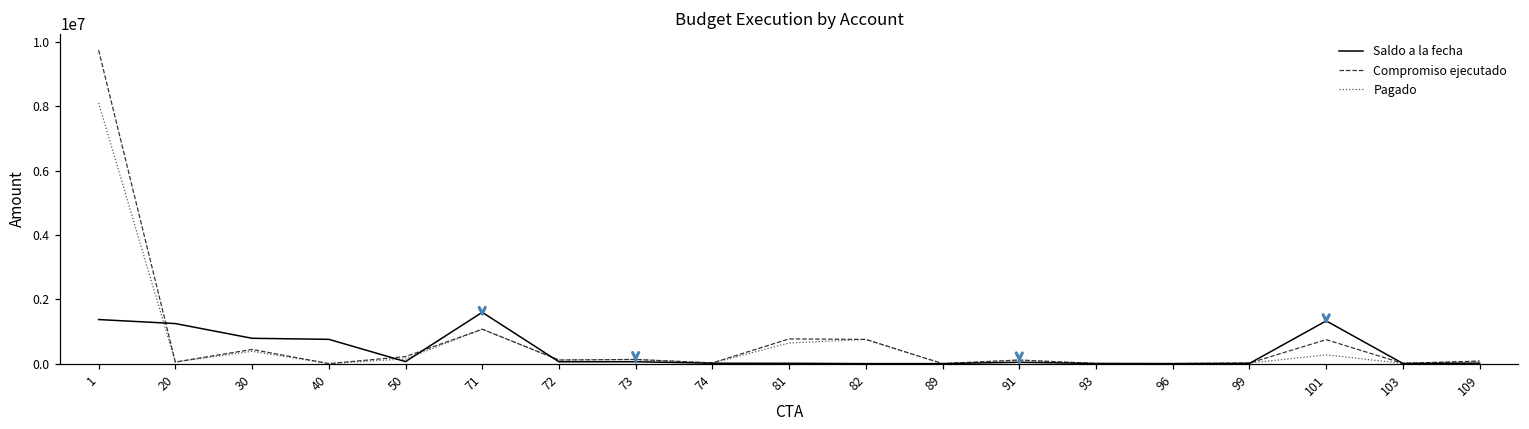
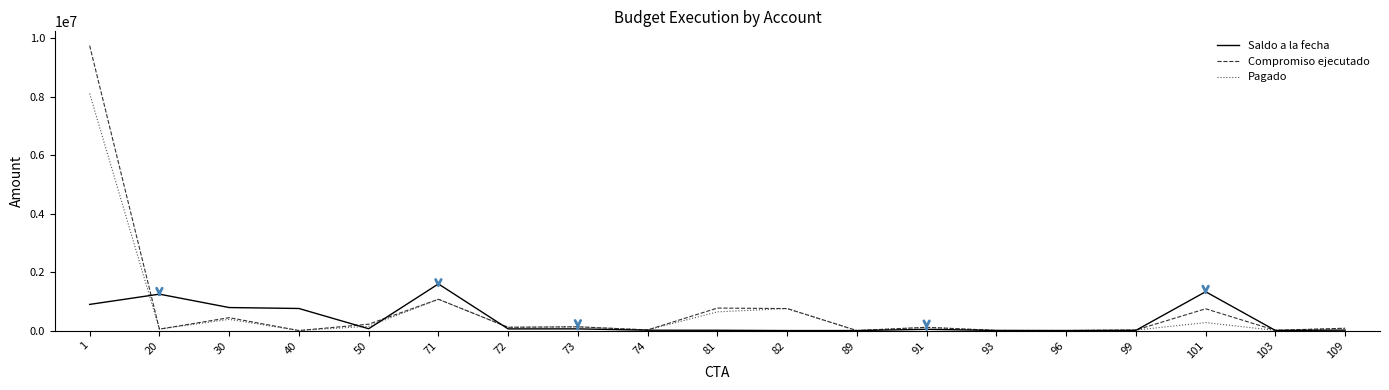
  {
    "Saldo a la fecha": {
-     "1": 1400000,
+     "1": 900000,
      "20": 1200000,
      "30": 800000,
      "40": 800000,
      "71": 1600000,
      "81": 0,
      "82": 0,
      "101": 1300000
    }
  }
